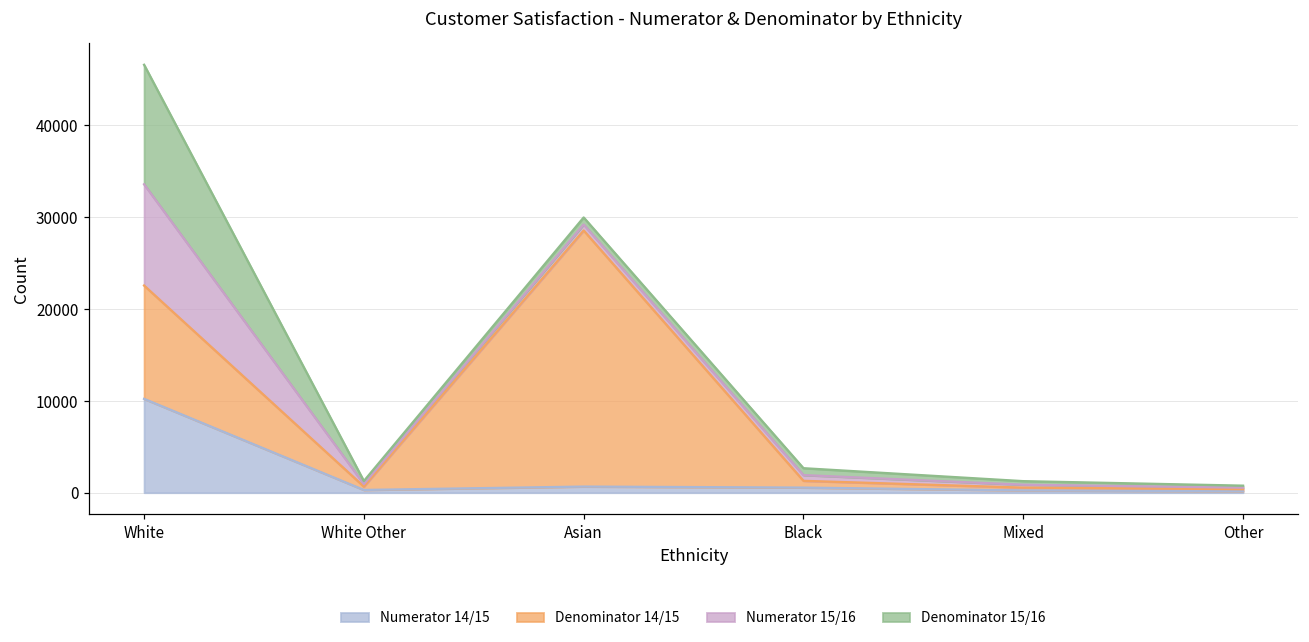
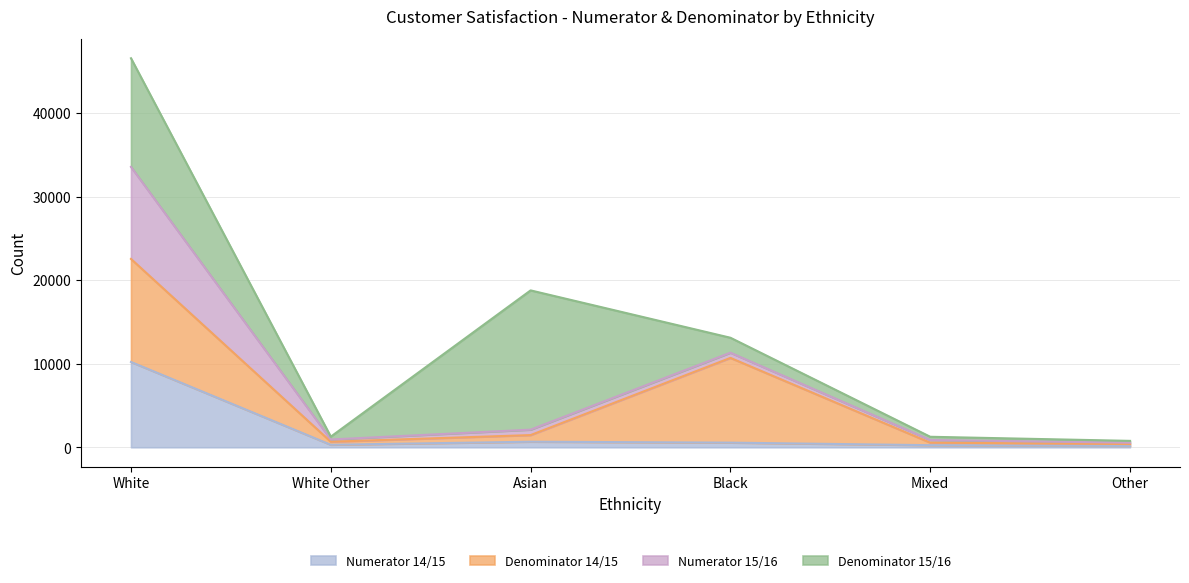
  {
    "Denominator 14/15": {
      "White": 12000,
-     "Asian": 28000,
-     "Black": 1000,
+     "Asian": 1000,
+     "Black": 10000,
      "Mixed": 0
    },
    "Denominator 15/16": {
      "White": 13000,
      "White Other": 0,
-     "Asian": 1000,
-     "Black": 1000,
+     "Asian": 17000,
+     "Black": 2000,
      "Mixed": 0
    }
  }
